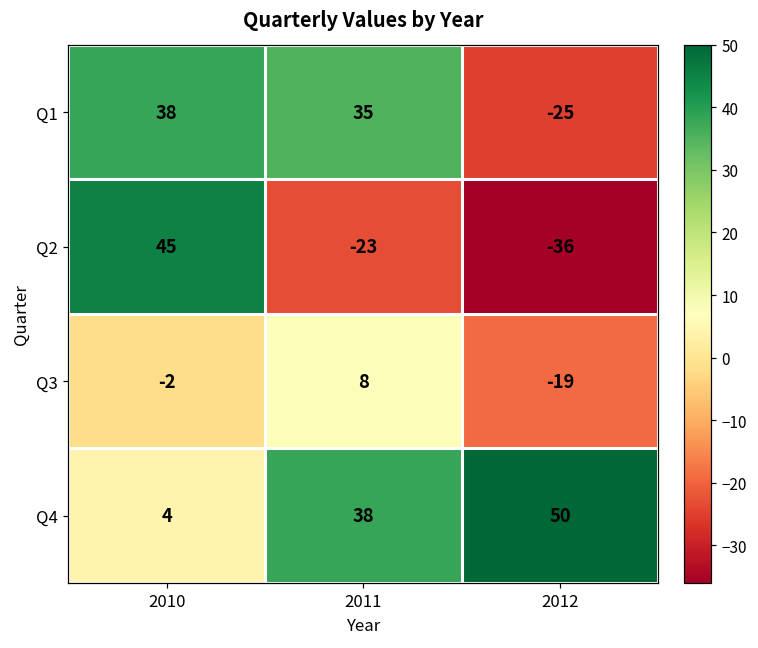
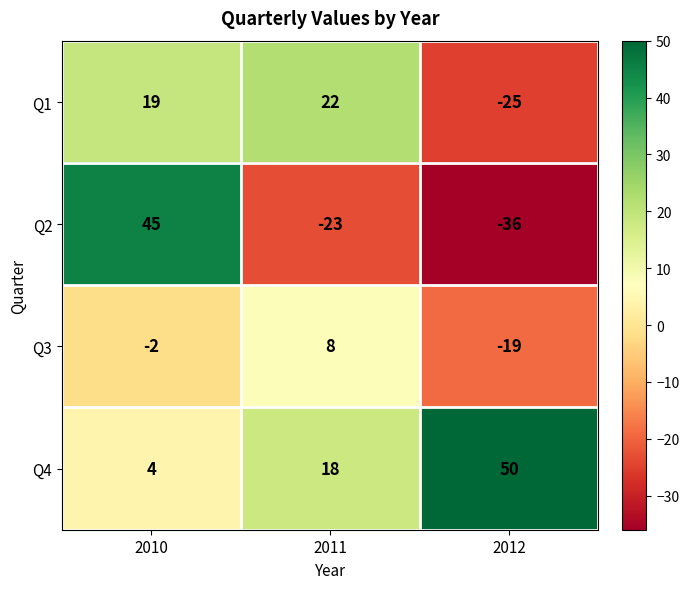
  {
    "Q1": {
-     "2010": 38,
-     "2011": 35,
+     "2010": 19,
+     "2011": 22,
      "2012": -25
    },
    "Q2": {
      "2010": 45,
      "2011": -23,
      "2012": -36
    },
    "Q3": {
      "2010": -2,
      "2011": 8,
      "2012": -19
    },
    "Q4": {
      "2010": 4,
-     "2011": 38,
+     "2011": 18,
      "2012": 50
    }
  }
